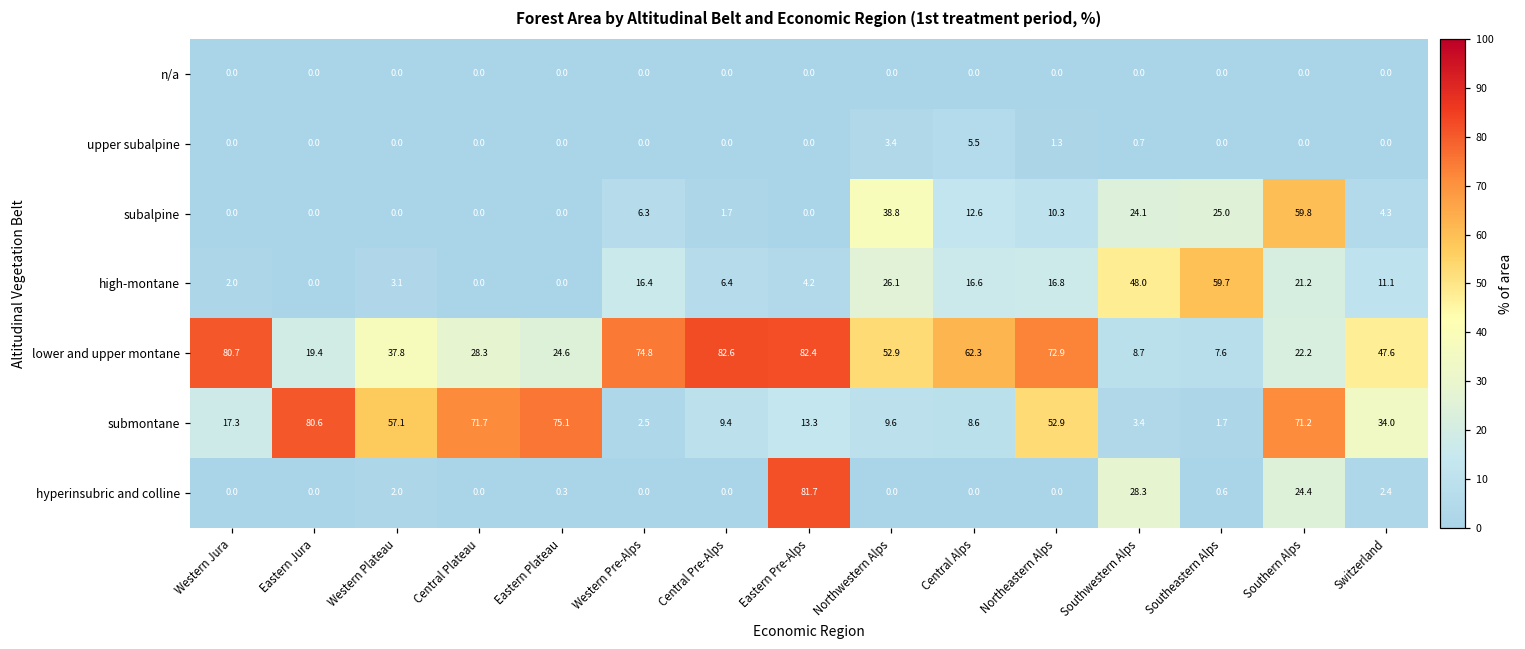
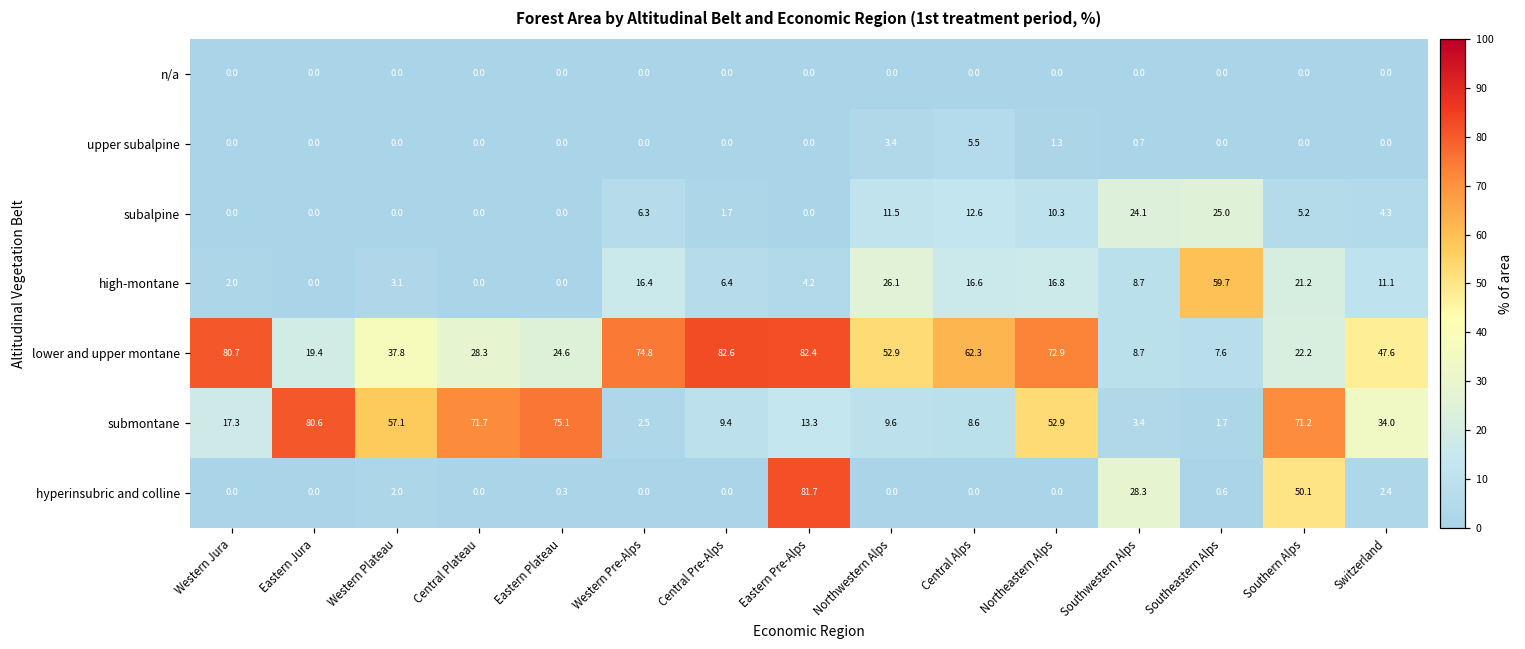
  {
    "n/a": {
      "Western Jura": 0.0,
      "Eastern Jura": 0.0,
      "Western Plateau": 0.0,
      "Central Plateau": 0.0,
      "Eastern Plateau": 0.0,
      "Western Pre-Alps": 0.0,
      "Central Pre-Alps": 0.0,
      "Eastern Pre-Alps": 0.0,
      "Northwestern Alps": 0.0,
      "Central Alps": 0.0,
      "Northeastern Alps": 0.0,
      "Southwestern Alps": 0.0,
      "Southeastern Alps": 0.0,
      "Southern Alps": 0.0,
      "Switzerland": 0.0
    },
    "upper subalpine": {
      "Western Jura": 0.0,
      "Eastern Jura": 0.0,
      "Western Plateau": 0.0,
      "Central Plateau": 0.0,
      "Eastern Plateau": 0.0,
      "Western Pre-Alps": 0.0,
      "Central Pre-Alps": 0.0,
      "Eastern Pre-Alps": 0.0,
      "Northwestern Alps": 3.4,
      "Central Alps": 5.5,
      "Northeastern Alps": 1.3,
      "Southwestern Alps": 0.7,
      "Southeastern Alps": 0.0,
      "Southern Alps": 0.0,
      "Switzerland": 0.0
    },
    "subalpine": {
      "Western Jura": 0.0,
      "Eastern Jura": 0.0,
      "Western Plateau": 0.0,
      "Central Plateau": 0.0,
      "Eastern Plateau": 0.0,
      "Western Pre-Alps": 6.3,
      "Central Pre-Alps": 1.7,
      "Eastern Pre-Alps": 0.0,
-     "Northwestern Alps": 38.8,
+     "Northwestern Alps": 11.5,
      "Central Alps": 12.6,
      "Northeastern Alps": 10.3,
      "Southwestern Alps": 24.1,
      "Southeastern Alps": 25.0,
-     "Southern Alps": 59.8,
+     "Southern Alps": 5.2,
      "Switzerland": 4.3
    },
    "high-montane": {
      "Western Jura": 2.0,
      "Eastern Jura": 0.0,
      "Western Plateau": 3.1,
      "Central Plateau": 0.0,
      "Eastern Plateau": 0.0,
      "Western Pre-Alps": 16.4,
      "Central Pre-Alps": 6.4,
      "Eastern Pre-Alps": 4.2,
      "Northwestern Alps": 26.1,
      "Central Alps": 16.6,
      "Northeastern Alps": 16.8,
-     "Southwestern Alps": 48.0,
+     "Southwestern Alps": 8.7,
      "Southeastern Alps": 59.7,
      "Southern Alps": 21.2,
      "Switzerland": 11.1
    },
    "lower and upper montane": {
      "Western Jura": 80.7,
      "Eastern Jura": 19.4,
      "Western Plateau": 37.8,
      "Central Plateau": 28.3,
      "Eastern Plateau": 24.6,
      "Western Pre-Alps": 74.8,
      "Central Pre-Alps": 82.6,
      "Eastern Pre-Alps": 82.4,
      "Northwestern Alps": 52.9,
      "Central Alps": 62.3,
      "Northeastern Alps": 72.9,
      "Southwestern Alps": 8.7,
      "Southeastern Alps": 7.6,
      "Southern Alps": 22.2,
      "Switzerland": 47.6
    },
    "submontane": {
      "Western Jura": 17.3,
      "Eastern Jura": 80.6,
      "Western Plateau": 57.1,
      "Central Plateau": 71.7,
      "Eastern Plateau": 75.1,
      "Western Pre-Alps": 2.5,
      "Central Pre-Alps": 9.4,
      "Eastern Pre-Alps": 13.3,
      "Northwestern Alps": 9.6,
      "Central Alps": 8.6,
      "Northeastern Alps": 52.9,
      "Southwestern Alps": 3.4,
      "Southeastern Alps": 1.7,
      "Southern Alps": 71.2,
      "Switzerland": 34.0
    },
    "hyperinsubric and colline": {
      "Western Jura": 0.0,
      "Eastern Jura": 0.0,
      "Western Plateau": 2.0,
      "Central Plateau": 0.0,
      "Eastern Plateau": 0.3,
      "Western Pre-Alps": 0.0,
      "Central Pre-Alps": 0.0,
      "Eastern Pre-Alps": 81.7,
      "Northwestern Alps": 0.0,
      "Central Alps": 0.0,
      "Northeastern Alps": 0.0,
      "Southwestern Alps": 28.3,
      "Southeastern Alps": 0.6,
-     "Southern Alps": 24.4,
+     "Southern Alps": 50.1,
      "Switzerland": 2.4
    }
  }
